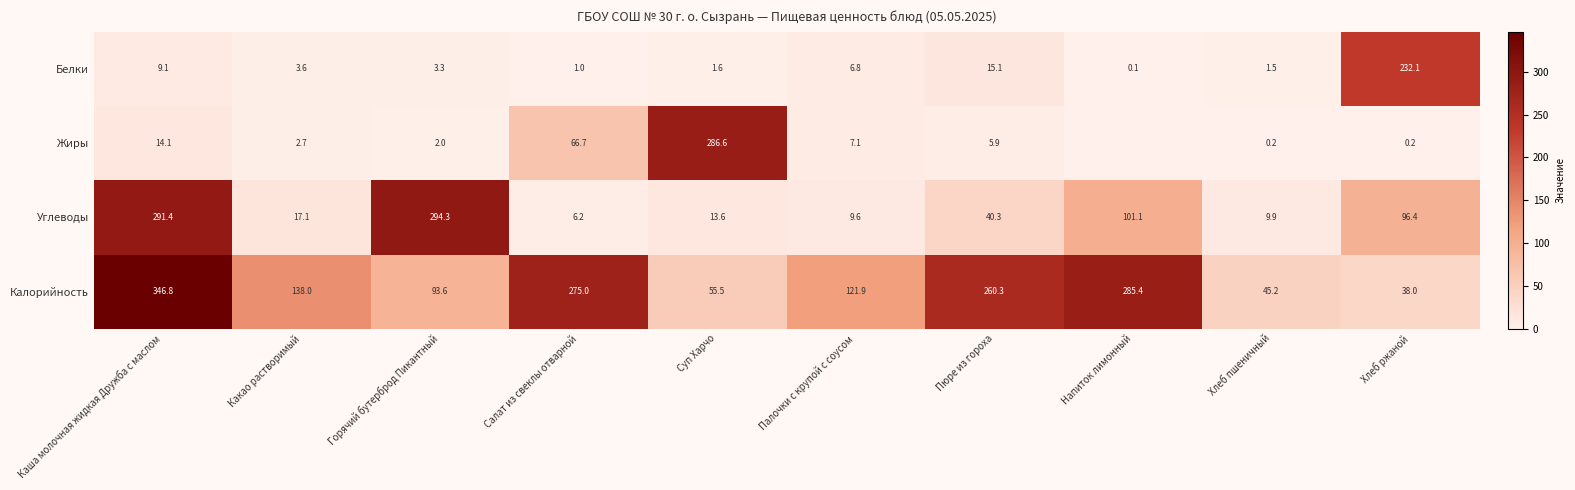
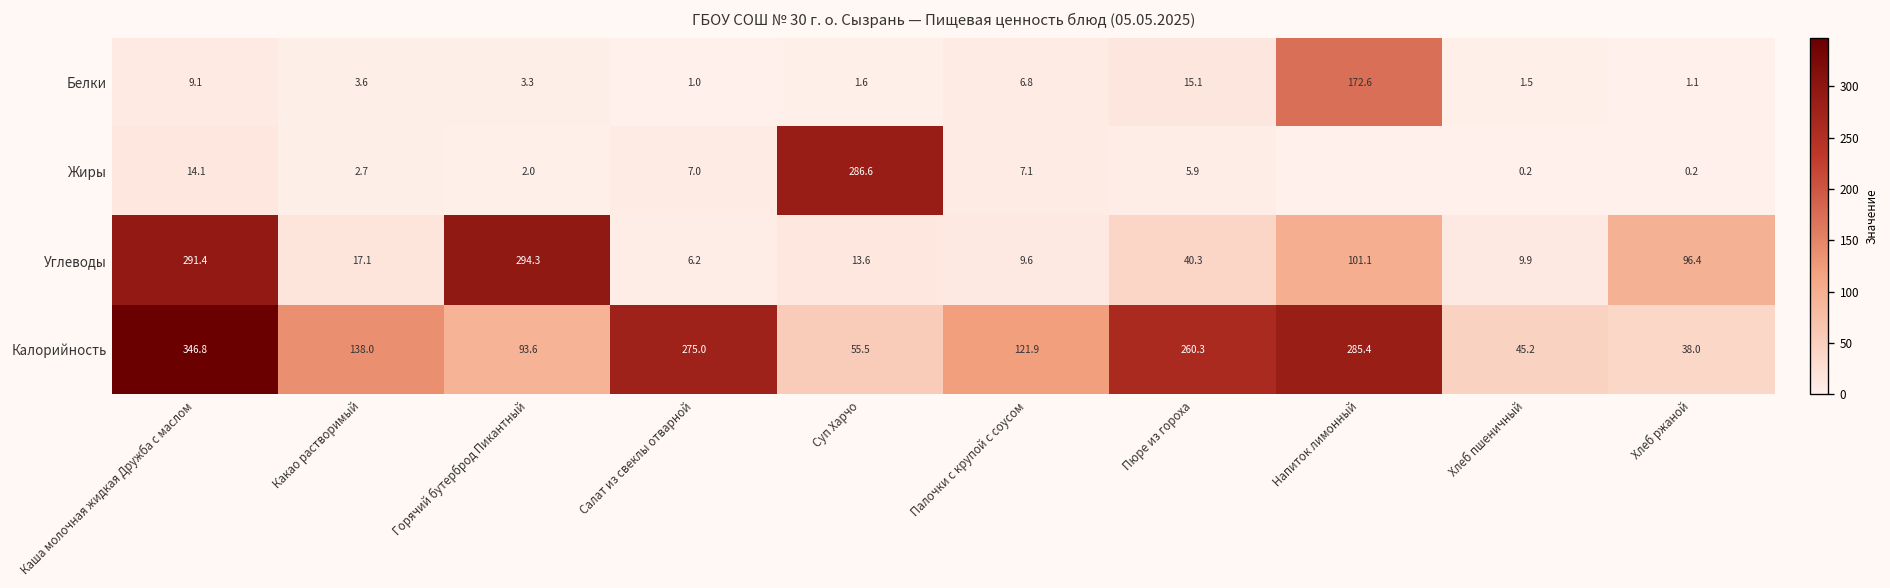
  {
    "Белки": {
      "Каша молочная жидкая Дружба с маслом": 9.1,
      "Какао растворимый": 3.6,
      "Горячий бутерброд Пикантный": 3.3,
      "Салат из свеклы отварной": 1.0,
      "Суп Харчо": 1.6,
      "Палочки с крупой с соусом": 6.8,
      "Пюре из гороха": 15.1,
-     "Напиток лимонный": 0.1,
+     "Напиток лимонный": 172.6,
      "Хлеб пшеничный": 1.5,
-     "Хлеб ржаной": 232.1
+     "Хлеб ржаной": 1.1
    },
    "Жиры": {
      "Каша молочная жидкая Дружба с маслом": 14.1,
      "Какао растворимый": 2.7,
      "Горячий бутерброд Пикантный": 2.0,
-     "Салат из свеклы отварной": 66.7,
+     "Салат из свеклы отварной": 7.0,
      "Суп Харчо": 286.6,
      "Палочки с крупой с соусом": 7.1,
      "Пюре из гороха": 5.9,
      "Хлеб пшеничный": 0.2,
      "Хлеб ржаной": 0.2
    },
    "Углеводы": {
      "Каша молочная жидкая Дружба с маслом": 291.4,
      "Какао растворимый": 17.1,
      "Горячий бутерброд Пикантный": 294.3,
      "Салат из свеклы отварной": 6.2,
      "Суп Харчо": 13.6,
      "Палочки с крупой с соусом": 9.6,
      "Пюре из гороха": 40.3,
      "Напиток лимонный": 101.1,
      "Хлеб пшеничный": 9.9,
      "Хлеб ржаной": 96.4
    },
    "Калорийность": {
      "Каша молочная жидкая Дружба с маслом": 346.8,
      "Какао растворимый": 138.0,
      "Горячий бутерброд Пикантный": 93.6,
      "Салат из свеклы отварной": 275.0,
      "Суп Харчо": 55.5,
      "Палочки с крупой с соусом": 121.9,
      "Пюре из гороха": 260.3,
      "Напиток лимонный": 285.4,
      "Хлеб пшеничный": 45.2,
      "Хлеб ржаной": 38.0
    }
  }
